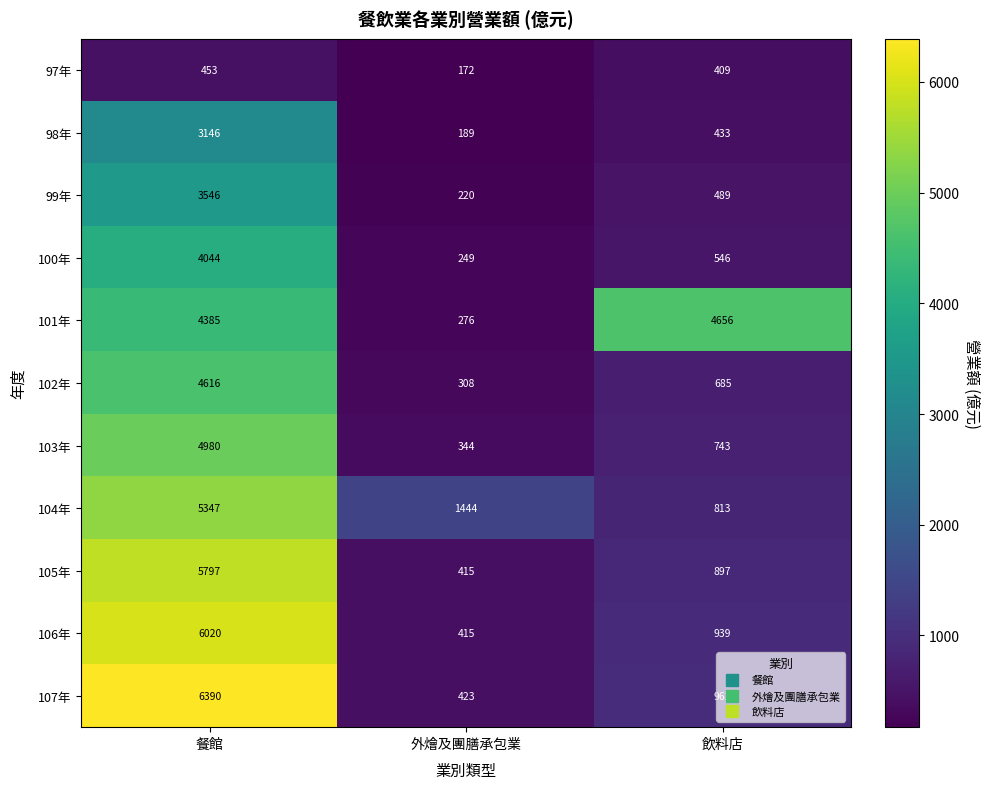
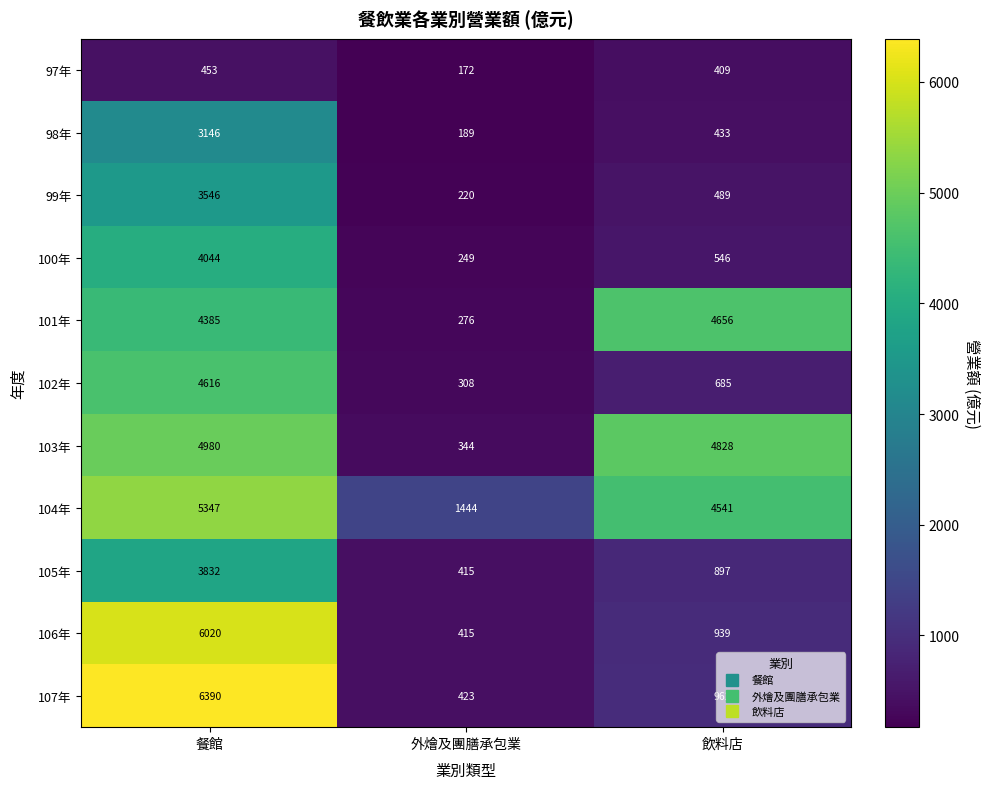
  {
    "97年": {
      "餐館": 453,
      "外燴及團膳承包業": 172,
      "飲料店": 409
    },
    "98年": {
      "餐館": 3146,
      "外燴及團膳承包業": 189,
      "飲料店": 433
    },
    "99年": {
      "餐館": 3546,
      "外燴及團膳承包業": 220,
      "飲料店": 489
    },
    "100年": {
      "餐館": 4044,
      "外燴及團膳承包業": 249,
      "飲料店": 546
    },
    "101年": {
      "餐館": 4385,
      "外燴及團膳承包業": 276,
      "飲料店": 4656
    },
    "102年": {
      "餐館": 4616,
      "外燴及團膳承包業": 308,
      "飲料店": 685
    },
    "103年": {
      "餐館": 4980,
      "外燴及團膳承包業": 344,
-     "飲料店": 743
+     "飲料店": 4828
    },
    "104年": {
      "餐館": 5347,
      "外燴及團膳承包業": 1444,
-     "飲料店": 813
+     "飲料店": 4541
    },
    "105年": {
-     "餐館": 5797,
+     "餐館": 3832,
      "外燴及團膳承包業": 415,
      "飲料店": 897
    },
    "106年": {
      "餐館": 6020,
      "外燴及團膳承包業": 415,
      "飲料店": 939
    },
    "107年": {
      "餐館": 6390,
      "外燴及團膳承包業": 423
    }
  }
